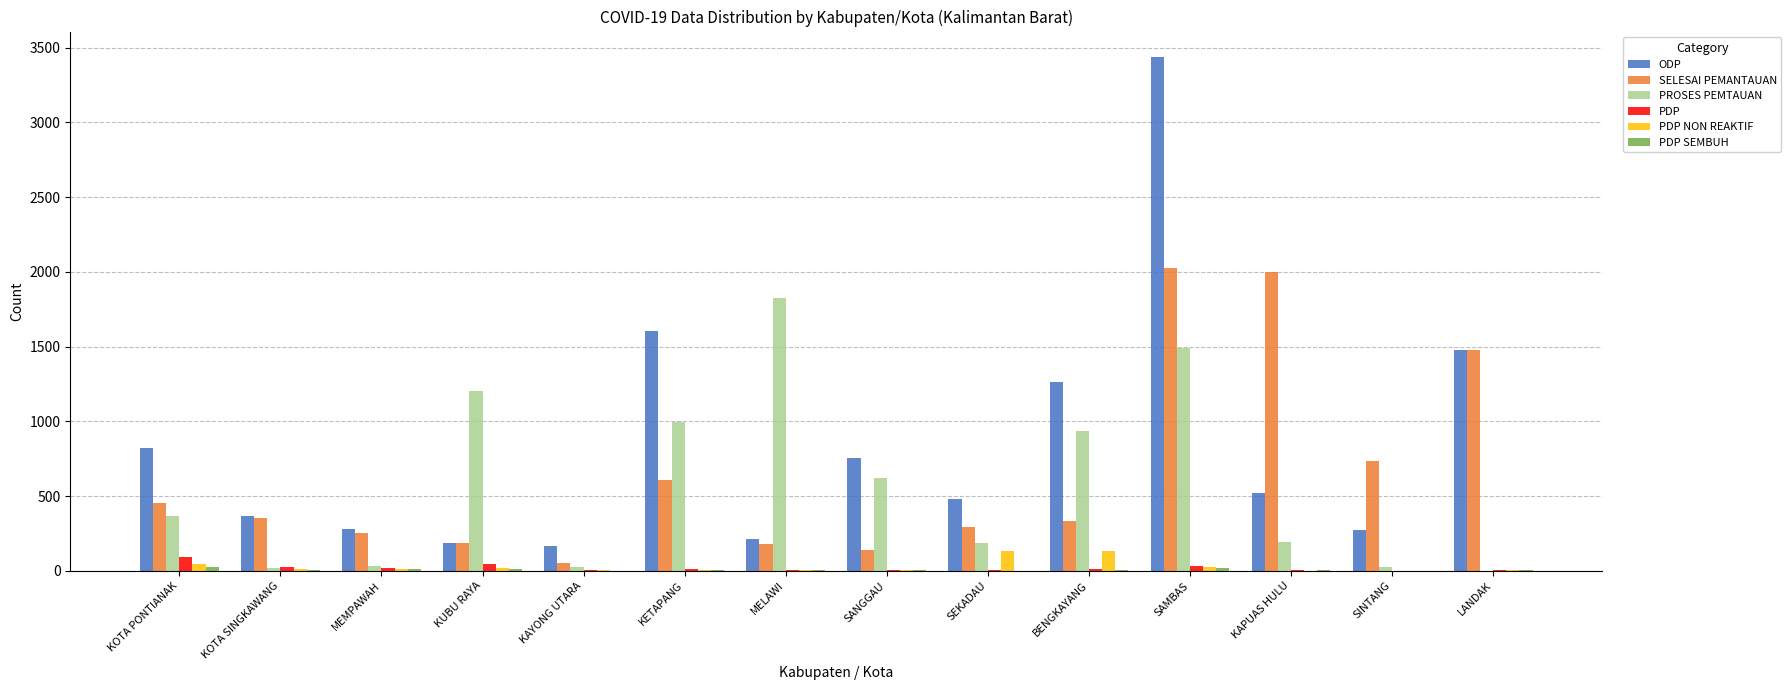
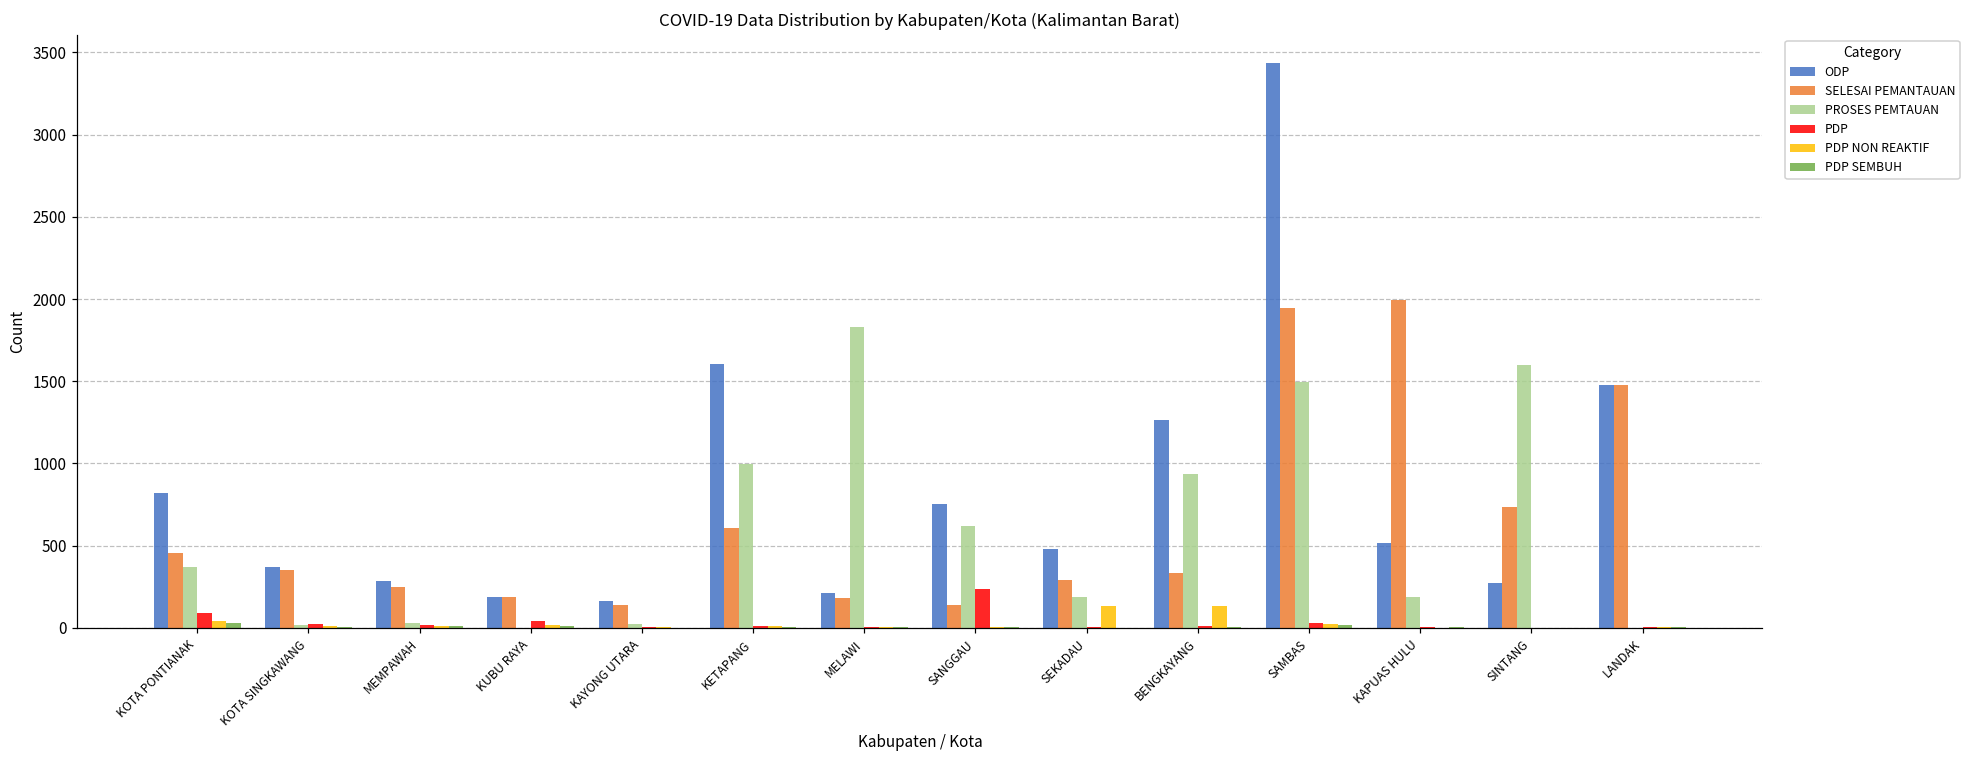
  {
    "ODP": {
      "KOTA PONTIANAK": 820,
      "KOTA SINGKAWANG": 370,
      "MEMPAWAH": 280,
      "KUBU RAYA": 190,
      "KAYONG UTARA": 160,
      "KETAPANG": 1600,
      "MELAWI": 210,
      "SANGGAU": 760,
      "SEKADAU": 480,
      "BENGKAYANG": 1270,
      "SAMBAS": 3440,
      "KAPUAS HULU": 520,
      "SINTANG": 270,
      "LANDAK": 1480
    },
    "SELESAI PEMANTAUAN": {
      "KOTA PONTIANAK": 450,
      "KOTA SINGKAWANG": 350,
      "MEMPAWAH": 250,
      "KUBU RAYA": 190,
-     "KAYONG UTARA": 50,
+     "KAYONG UTARA": 140,
      "KETAPANG": 610,
      "MELAWI": 180,
      "SANGGAU": 140,
      "SEKADAU": 290,
      "BENGKAYANG": 330,
-     "SAMBAS": 2030,
+     "SAMBAS": 1940,
      "KAPUAS HULU": 2000,
      "SINTANG": 730,
      "LANDAK": 1480
    },
    "PROSES PEMTAUAN": {
      "KOTA PONTIANAK": 370,
      "MEMPAWAH": 30,
-     "KUBU RAYA": 1200,
+     "KUBU RAYA": 0,
      "KAYONG UTARA": 30,
      "KETAPANG": 990,
      "MELAWI": 1830,
      "SANGGAU": 620,
      "SEKADAU": 190,
      "BENGKAYANG": 930,
      "SAMBAS": 1490,
      "KAPUAS HULU": 190,
-     "SINTANG": 20,
+     "SINTANG": 1600,
      "LANDAK": 0
    },
    "PDP": {
      "KOTA PONTIANAK": 90,
      "KOTA SINGKAWANG": 20,
      "KUBU RAYA": 40,
-     "SANGGAU": 10,
+     "SANGGAU": 240,
      "SAMBAS": 30
    },
    "PDP NON REAKTIF": {
      "KOTA PONTIANAK": 40,
      "KUBU RAYA": 20,
      "SEKADAU": 140,
      "BENGKAYANG": 130,
      "SAMBAS": 30,
      "SINTANG": 0
    },
    "PDP SEMBUH": {
      "KOTA PONTIANAK": 30,
      "KAYONG UTARA": 0,
      "SAMBAS": 20,
      "SINTANG": 0
    }
  }
